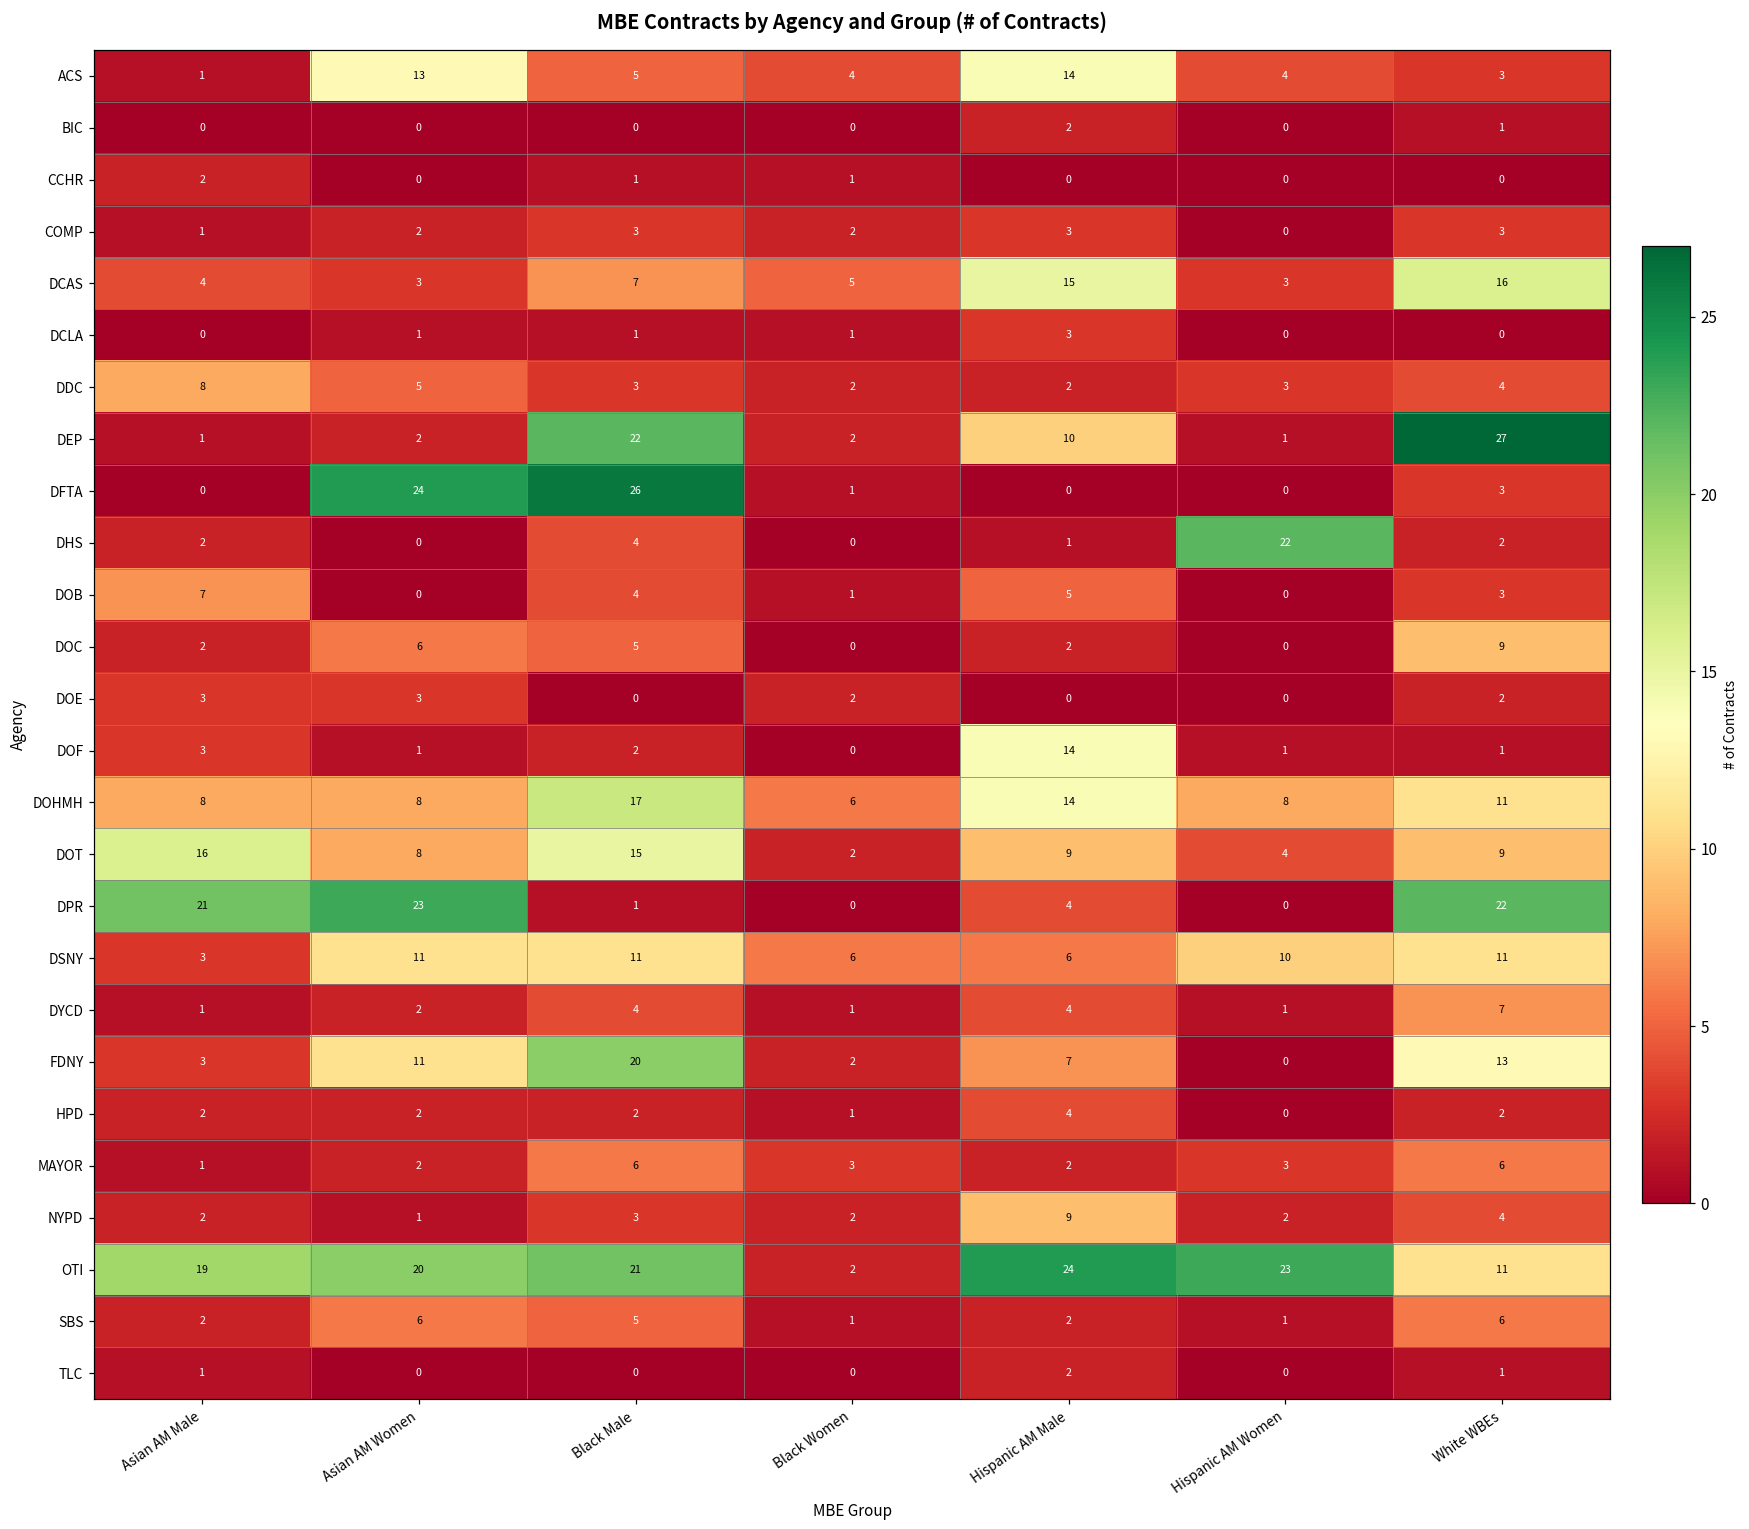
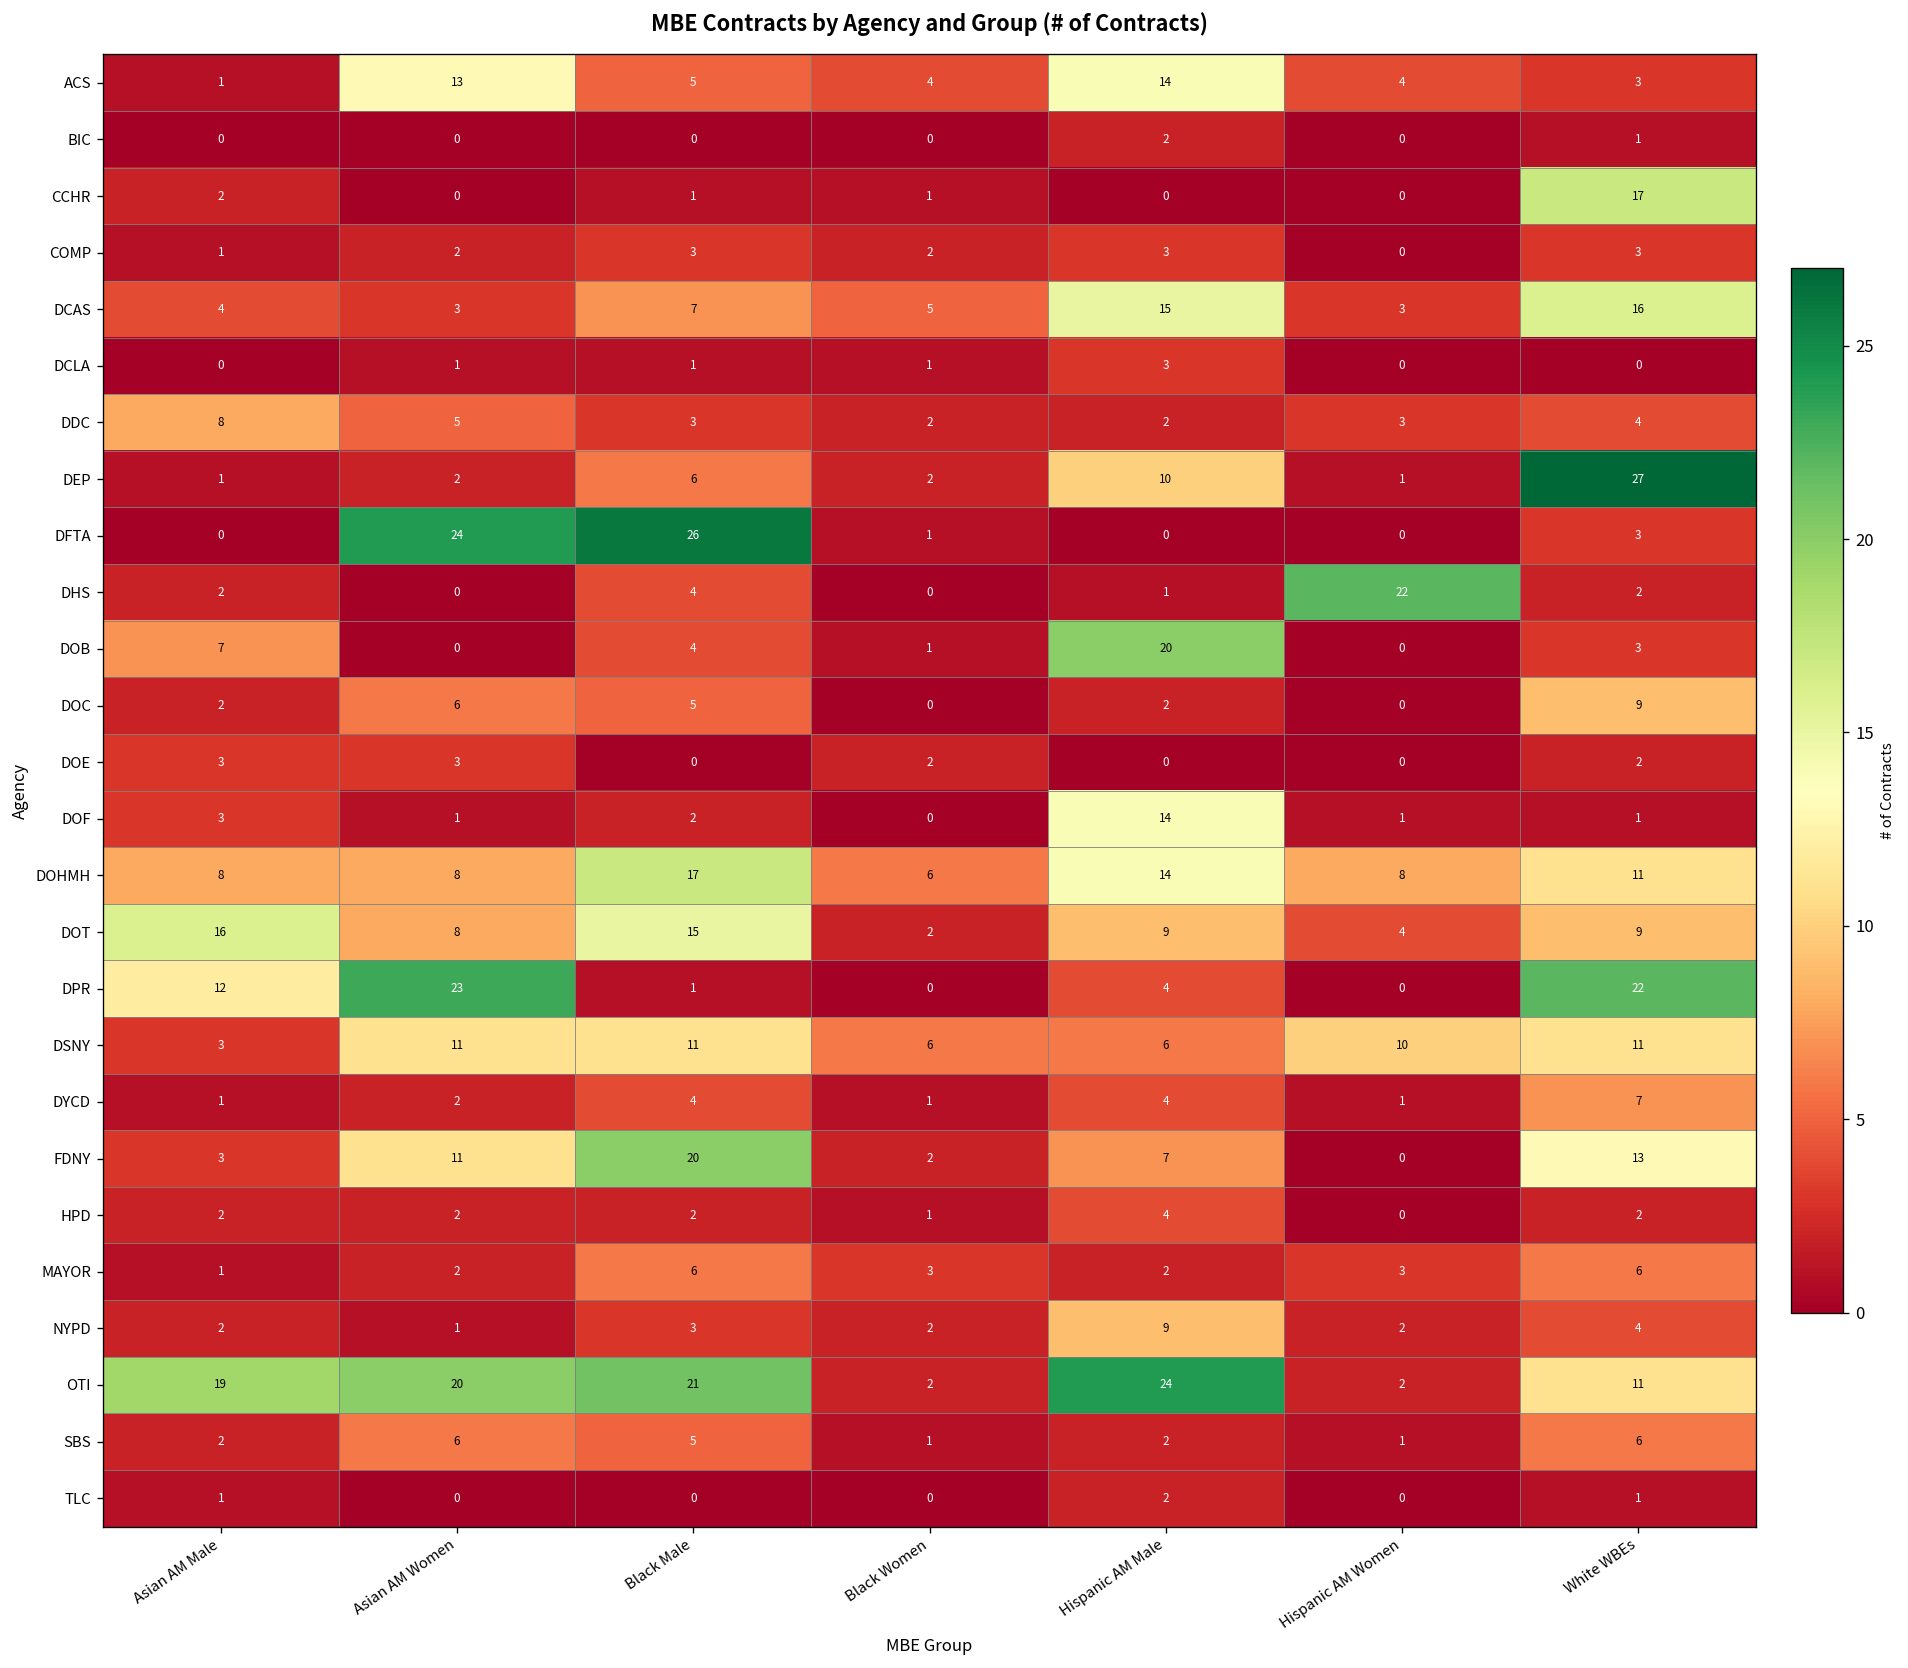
  {
    "ACS": {
      "Asian AM Male": 1,
      "Asian AM Women": 13,
      "Black Male": 5,
      "Black Women": 4,
      "Hispanic AM Male": 14,
      "Hispanic AM Women": 4,
      "White WBEs": 3
    },
    "BIC": {
      "Asian AM Male": 0,
      "Asian AM Women": 0,
      "Black Male": 0,
      "Black Women": 0,
      "Hispanic AM Male": 2,
      "Hispanic AM Women": 0,
      "White WBEs": 1
    },
    "CCHR": {
      "Asian AM Male": 2,
      "Asian AM Women": 0,
      "Black Male": 1,
      "Black Women": 1,
      "Hispanic AM Male": 0,
      "Hispanic AM Women": 0,
-     "White WBEs": 0
+     "White WBEs": 17
    },
    "COMP": {
      "Asian AM Male": 1,
      "Asian AM Women": 2,
      "Black Male": 3,
      "Black Women": 2,
      "Hispanic AM Male": 3,
      "Hispanic AM Women": 0,
      "White WBEs": 3
    },
    "DCAS": {
      "Asian AM Male": 4,
      "Asian AM Women": 3,
      "Black Male": 7,
      "Black Women": 5,
      "Hispanic AM Male": 15,
      "Hispanic AM Women": 3,
      "White WBEs": 16
    },
    "DCLA": {
      "Asian AM Male": 0,
      "Asian AM Women": 1,
      "Black Male": 1,
      "Black Women": 1,
      "Hispanic AM Male": 3,
      "Hispanic AM Women": 0,
      "White WBEs": 0
    },
    "DDC": {
      "Asian AM Male": 8,
      "Asian AM Women": 5,
      "Black Male": 3,
      "Black Women": 2,
      "Hispanic AM Male": 2,
      "Hispanic AM Women": 3,
      "White WBEs": 4
    },
    "DEP": {
      "Asian AM Male": 1,
      "Asian AM Women": 2,
-     "Black Male": 22,
+     "Black Male": 6,
      "Black Women": 2,
      "Hispanic AM Male": 10,
      "Hispanic AM Women": 1,
      "White WBEs": 27
    },
    "DFTA": {
      "Asian AM Male": 0,
      "Asian AM Women": 24,
      "Black Male": 26,
      "Black Women": 1,
      "Hispanic AM Male": 0,
      "Hispanic AM Women": 0,
      "White WBEs": 3
    },
    "DHS": {
      "Asian AM Male": 2,
      "Asian AM Women": 0,
      "Black Male": 4,
      "Black Women": 0,
      "Hispanic AM Male": 1,
      "Hispanic AM Women": 22,
      "White WBEs": 2
    },
    "DOB": {
      "Asian AM Male": 7,
      "Asian AM Women": 0,
      "Black Male": 4,
      "Black Women": 1,
-     "Hispanic AM Male": 5,
+     "Hispanic AM Male": 20,
      "Hispanic AM Women": 0,
      "White WBEs": 3
    },
    "DOC": {
      "Asian AM Male": 2,
      "Asian AM Women": 6,
      "Black Male": 5,
      "Black Women": 0,
      "Hispanic AM Male": 2,
      "Hispanic AM Women": 0,
      "White WBEs": 9
    },
    "DOE": {
      "Asian AM Male": 3,
      "Asian AM Women": 3,
      "Black Male": 0,
      "Black Women": 2,
      "Hispanic AM Male": 0,
      "Hispanic AM Women": 0,
      "White WBEs": 2
    },
    "DOF": {
      "Asian AM Male": 3,
      "Asian AM Women": 1,
      "Black Male": 2,
      "Black Women": 0,
      "Hispanic AM Male": 14,
      "Hispanic AM Women": 1,
      "White WBEs": 1
    },
    "DOHMH": {
      "Asian AM Male": 8,
      "Asian AM Women": 8,
      "Black Male": 17,
      "Black Women": 6,
      "Hispanic AM Male": 14,
      "Hispanic AM Women": 8,
      "White WBEs": 11
    },
    "DOT": {
      "Asian AM Male": 16,
      "Asian AM Women": 8,
      "Black Male": 15,
      "Black Women": 2,
      "Hispanic AM Male": 9,
      "Hispanic AM Women": 4,
      "White WBEs": 9
    },
    "DPR": {
-     "Asian AM Male": 21,
+     "Asian AM Male": 12,
      "Asian AM Women": 23,
      "Black Male": 1,
      "Black Women": 0,
      "Hispanic AM Male": 4,
      "Hispanic AM Women": 0,
      "White WBEs": 22
    },
    "DSNY": {
      "Asian AM Male": 3,
      "Asian AM Women": 11,
      "Black Male": 11,
      "Black Women": 6,
      "Hispanic AM Male": 6,
      "Hispanic AM Women": 10,
      "White WBEs": 11
    },
    "DYCD": {
      "Asian AM Male": 1,
      "Asian AM Women": 2,
      "Black Male": 4,
      "Black Women": 1,
      "Hispanic AM Male": 4,
      "Hispanic AM Women": 1,
      "White WBEs": 7
    },
    "FDNY": {
      "Asian AM Male": 3,
      "Asian AM Women": 11,
      "Black Male": 20,
      "Black Women": 2,
      "Hispanic AM Male": 7,
      "Hispanic AM Women": 0,
      "White WBEs": 13
    },
    "HPD": {
      "Asian AM Male": 2,
      "Asian AM Women": 2,
      "Black Male": 2,
      "Black Women": 1,
      "Hispanic AM Male": 4,
      "Hispanic AM Women": 0,
      "White WBEs": 2
    },
    "MAYOR": {
      "Asian AM Male": 1,
      "Asian AM Women": 2,
      "Black Male": 6,
      "Black Women": 3,
      "Hispanic AM Male": 2,
      "Hispanic AM Women": 3,
      "White WBEs": 6
    },
    "NYPD": {
      "Asian AM Male": 2,
      "Asian AM Women": 1,
      "Black Male": 3,
      "Black Women": 2,
      "Hispanic AM Male": 9,
      "Hispanic AM Women": 2,
      "White WBEs": 4
    },
    "OTI": {
      "Asian AM Male": 19,
      "Asian AM Women": 20,
      "Black Male": 21,
      "Black Women": 2,
      "Hispanic AM Male": 24,
-     "Hispanic AM Women": 23,
+     "Hispanic AM Women": 2,
      "White WBEs": 11
    },
    "SBS": {
      "Asian AM Male": 2,
      "Asian AM Women": 6,
      "Black Male": 5,
      "Black Women": 1,
      "Hispanic AM Male": 2,
      "Hispanic AM Women": 1,
      "White WBEs": 6
    },
    "TLC": {
      "Asian AM Male": 1,
      "Asian AM Women": 0,
      "Black Male": 0,
      "Black Women": 0,
      "Hispanic AM Male": 2,
      "Hispanic AM Women": 0,
      "White WBEs": 1
    }
  }
